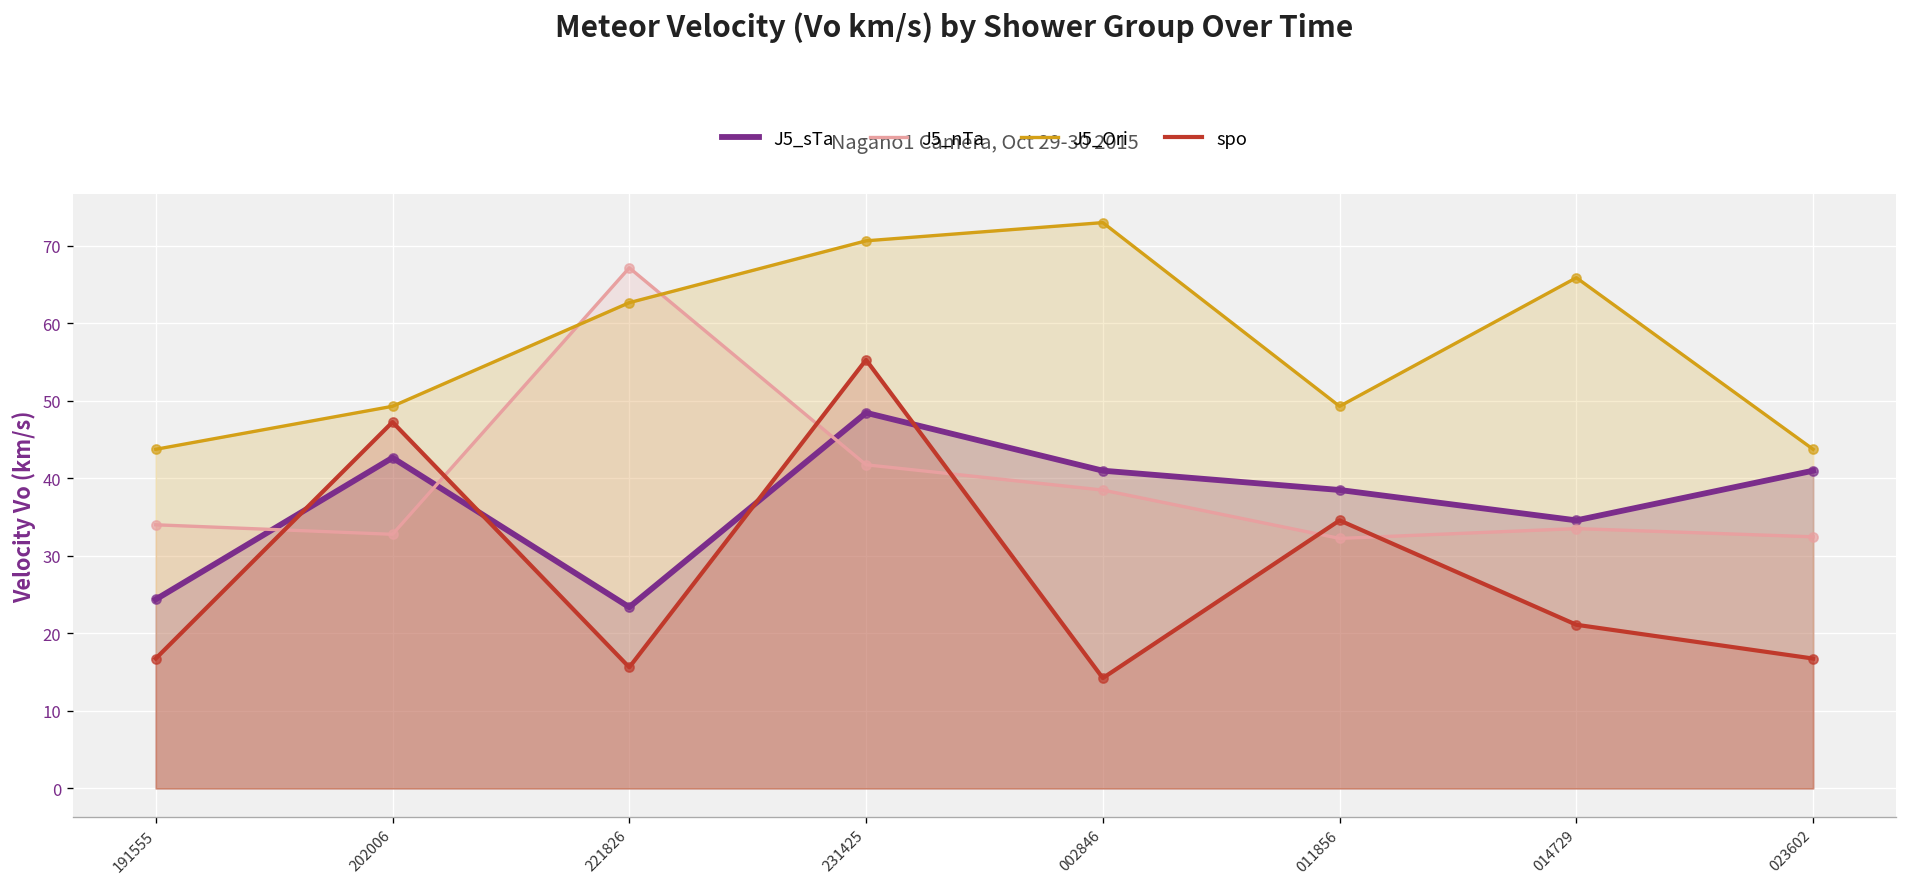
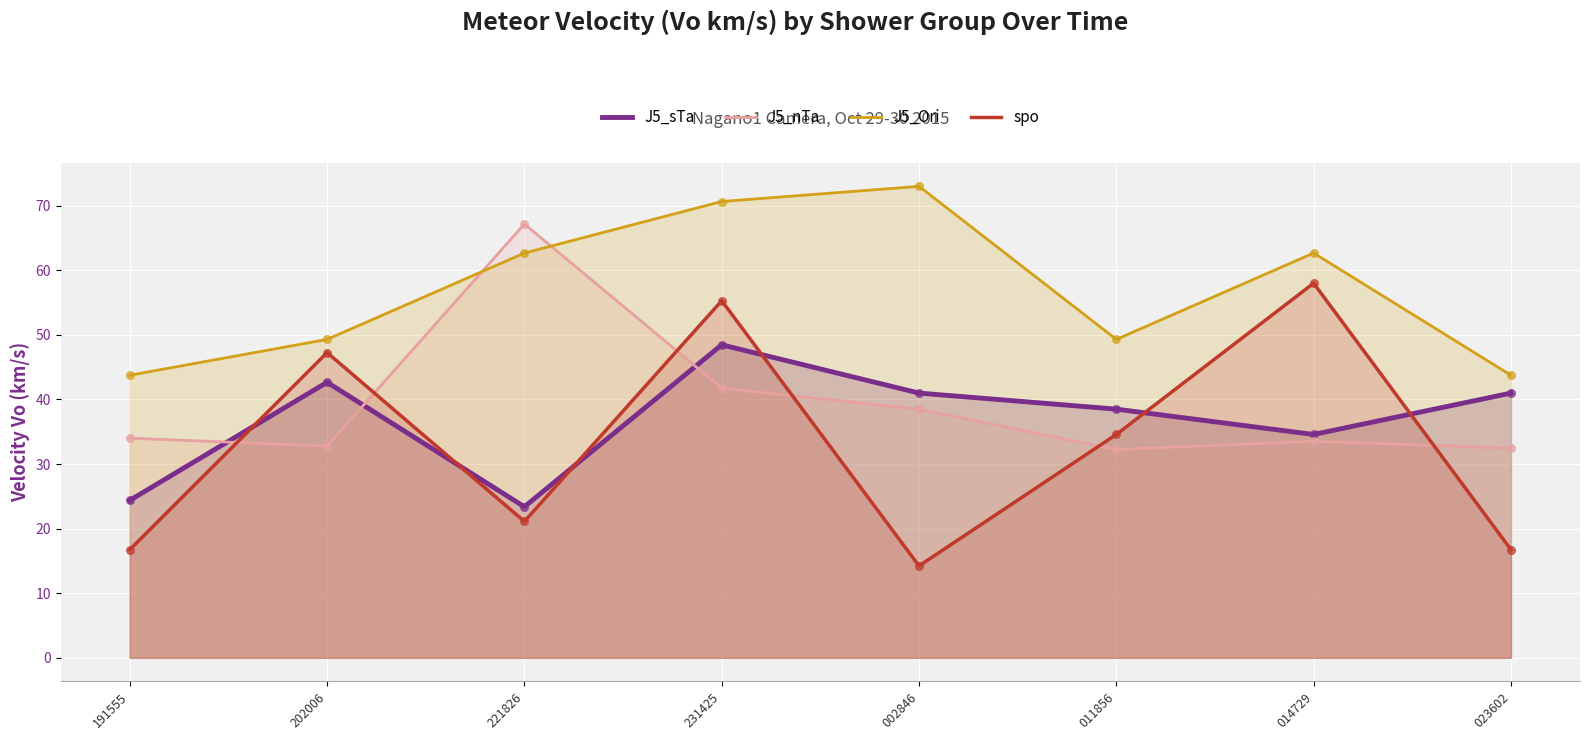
  {
    "J5_sTa": {
      "191555": 24,
      "202006": 43,
      "221826": 23,
      "231425": 48,
      "002846": 41,
      "011856": 39,
      "014729": 35,
      "023602": 41
    },
    "J5_nTa": {
      "191555": 34,
      "202006": 33,
      "221826": 67,
      "231425": 42,
      "002846": 38,
      "011856": 32,
      "014729": 34,
      "023602": 32
    },
    "J5_Ori": {
      "191555": 44,
      "202006": 49,
      "221826": 63,
      "231425": 71,
      "002846": 73,
      "011856": 49,
-     "014729": 66,
+     "014729": 63,
      "023602": 44
    },
    "spo": {
      "191555": 17,
      "202006": 47,
-     "221826": 16,
+     "221826": 21,
      "231425": 55,
      "002846": 14,
      "011856": 35,
-     "014729": 21,
+     "014729": 58,
      "023602": 17
    }
  }
